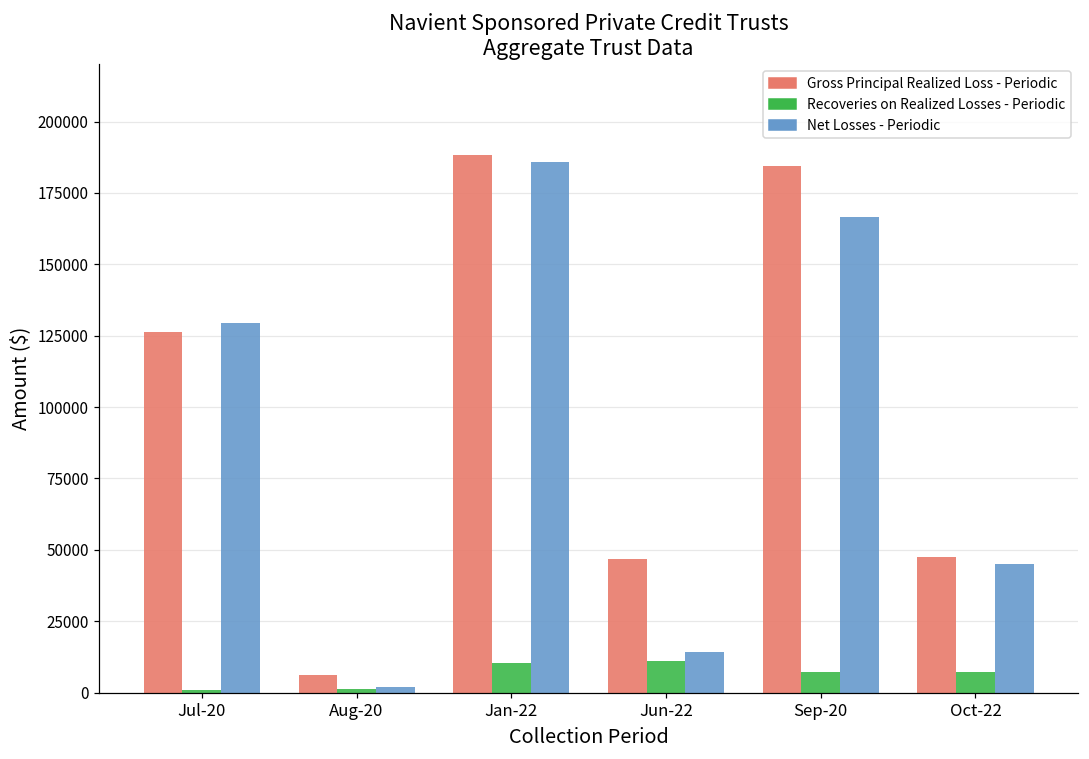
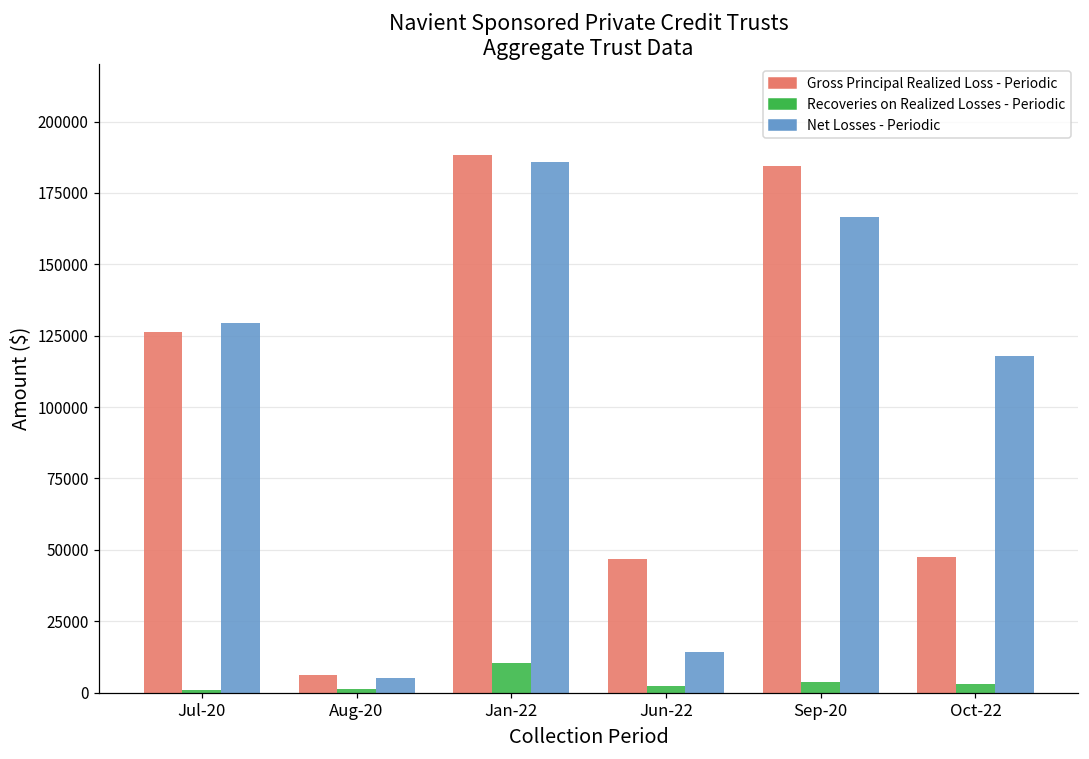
  {
    "Gross Principal Realized Loss - Periodic": {
      "Jul-20": 126000,
      "Aug-20": 6000,
      "Jan-22": 188000,
      "Jun-22": 47000,
      "Sep-20": 184000,
      "Oct-22": 48000
    },
    "Recoveries on Realized Losses - Periodic": {
      "Jul-20": 1000,
      "Aug-20": 1000,
      "Jan-22": 10000,
-     "Jun-22": 11000,
-     "Sep-20": 7000,
-     "Oct-22": 7000
+     "Jun-22": 3000,
+     "Sep-20": 4000,
+     "Oct-22": 3000
    },
    "Net Losses - Periodic": {
      "Jul-20": 130000,
-     "Aug-20": 2000,
+     "Aug-20": 5000,
      "Jan-22": 186000,
      "Jun-22": 14000,
      "Sep-20": 167000,
-     "Oct-22": 45000
+     "Oct-22": 118000
    }
  }
